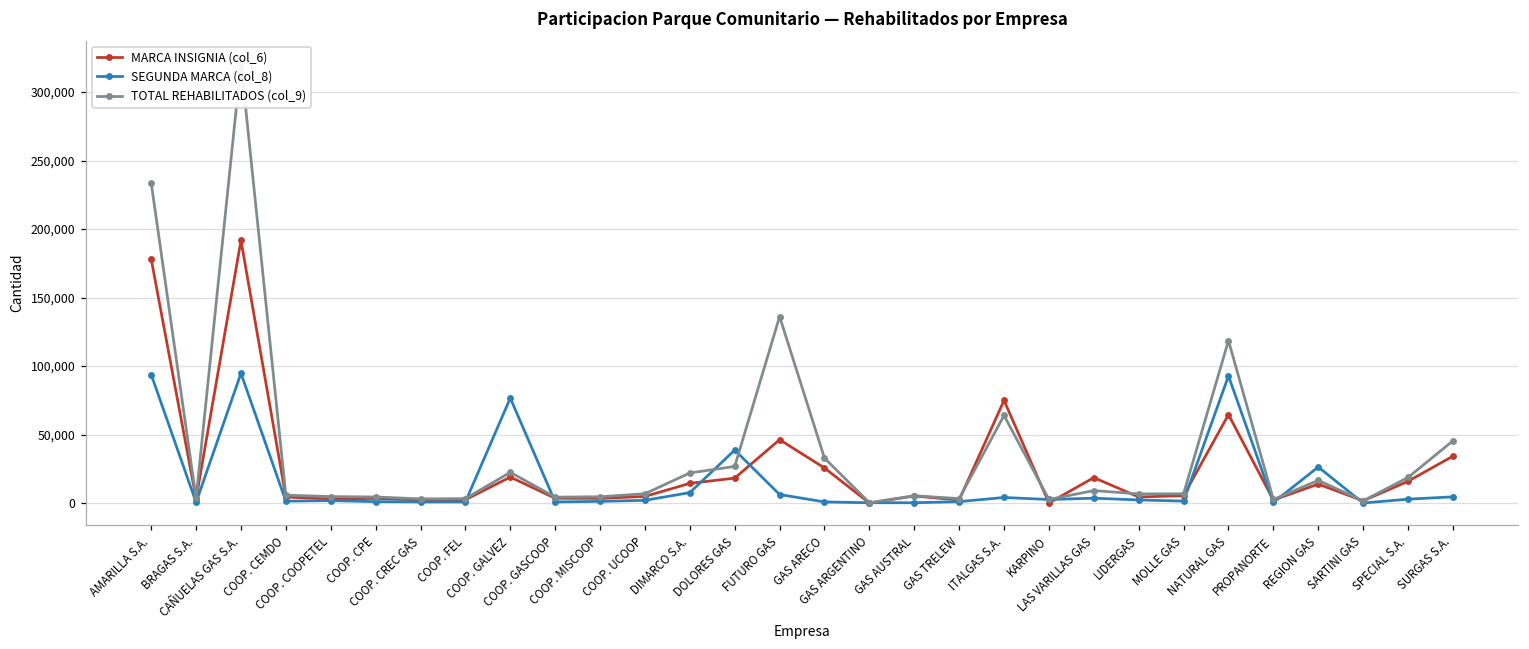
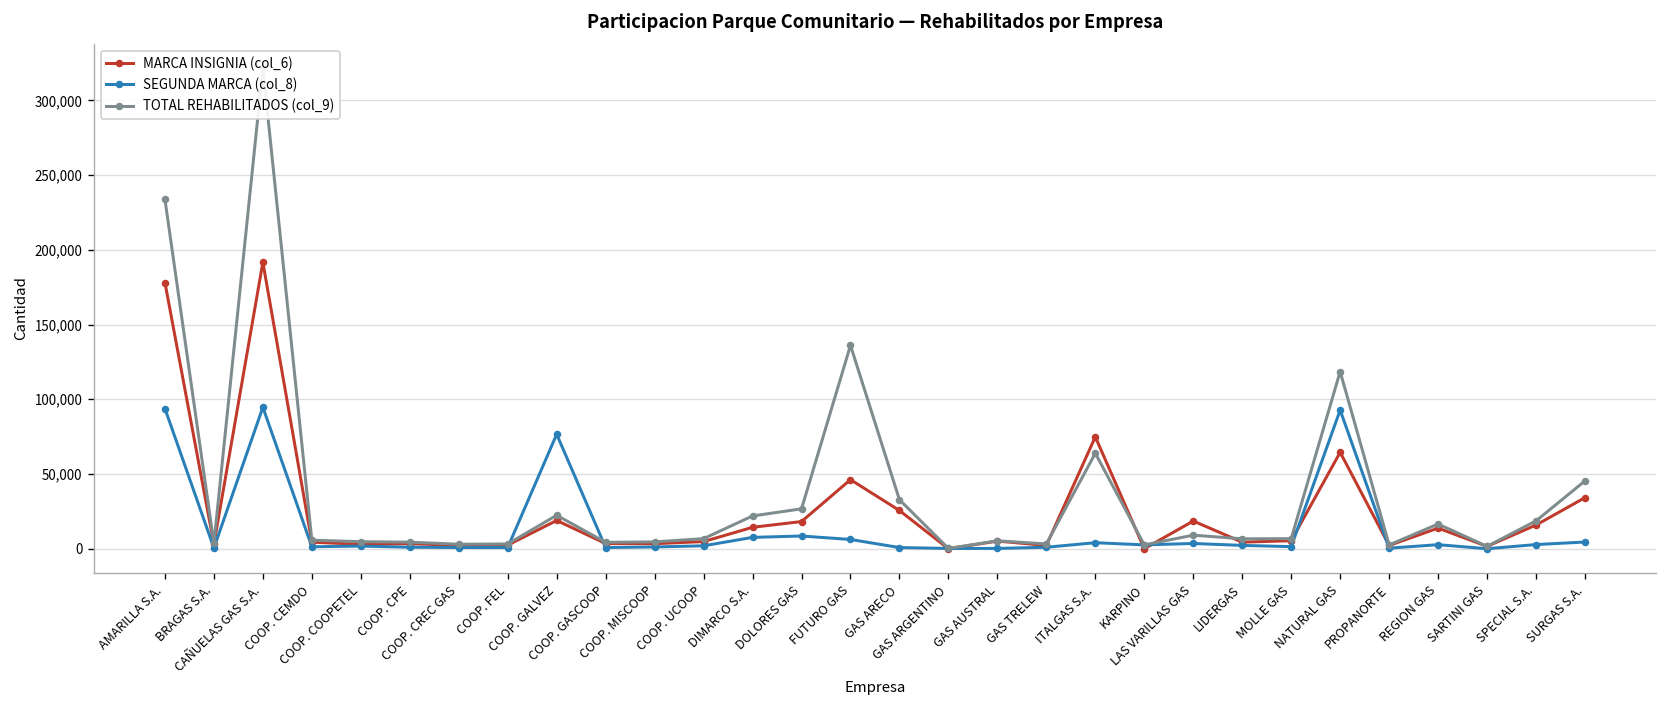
  {
    "MARCA INSIGNIA (col_6)": {
      "AMARILLA S.A.": "178,000",
      "CAÑUELAS GAS S.A.": "192,000",
      "COOP. GALVEZ": "19,000",
      "DIMARCO S.A.": "14,000",
      "DOLORES GAS": "18,000",
      "FUTURO GAS": "46,000",
      "GAS ARECO": "26,000",
      "ITALGAS S.A.": "75,000",
      "KARPINO": "0",
      "LAS VARILLAS GAS": "19,000",
      "LIDERGAS": "4,000",
      "NATURAL GAS": "65,000",
      "REGION GAS": "14,000",
      "SPECIAL S.A.": "16,000",
      "SURGAS S.A.": "34,000"
    },
    "SEGUNDA MARCA (col_8)": {
      "AMARILLA S.A.": "94,000",
      "BRAGAS S.A.": "0",
      "CAÑUELAS GAS S.A.": "95,000",
      "COOP. CEMDO": "1,000",
      "COOP. CPE": "1,000",
      "COOP. GALVEZ": "77,000",
      "COOP. GASCOOP": "1,000",
      "COOP. MISCOOP": "1,000",
      "COOP. UCOOP": "2,000",
      "DIMARCO S.A.": "8,000",
-     "DOLORES GAS": "39,000",
+     "DOLORES GAS": "9,000",
      "FUTURO GAS": "6,000",
      "GAS ARECO": "1,000",
      "GAS AUSTRAL": "0",
      "ITALGAS S.A.": "4,000",
      "LAS VARILLAS GAS": "4,000",
      "LIDERGAS": "2,000",
      "MOLLE GAS": "1,000",
      "NATURAL GAS": "93,000",
-     "REGION GAS": "26,000",
+     "REGION GAS": "3,000",
      "SPECIAL S.A.": "3,000",
      "SURGAS S.A.": "4,000"
    },
    "TOTAL REHABILITADOS (col_9)": {
      "AMARILLA S.A.": "234,000",
      "COOP. GALVEZ": "22,000",
      "DIMARCO S.A.": "22,000",
      "DOLORES GAS": "27,000",
      "FUTURO GAS": "136,000",
      "GAS ARECO": "33,000",
      "ITALGAS S.A.": "64,000",
      "LAS VARILLAS GAS": "9,000",
      "LIDERGAS": "7,000",
      "NATURAL GAS": "119,000",
      "REGION GAS": "17,000",
      "SPECIAL S.A.": "19,000",
      "SURGAS S.A.": "45,000"
    }
  }
